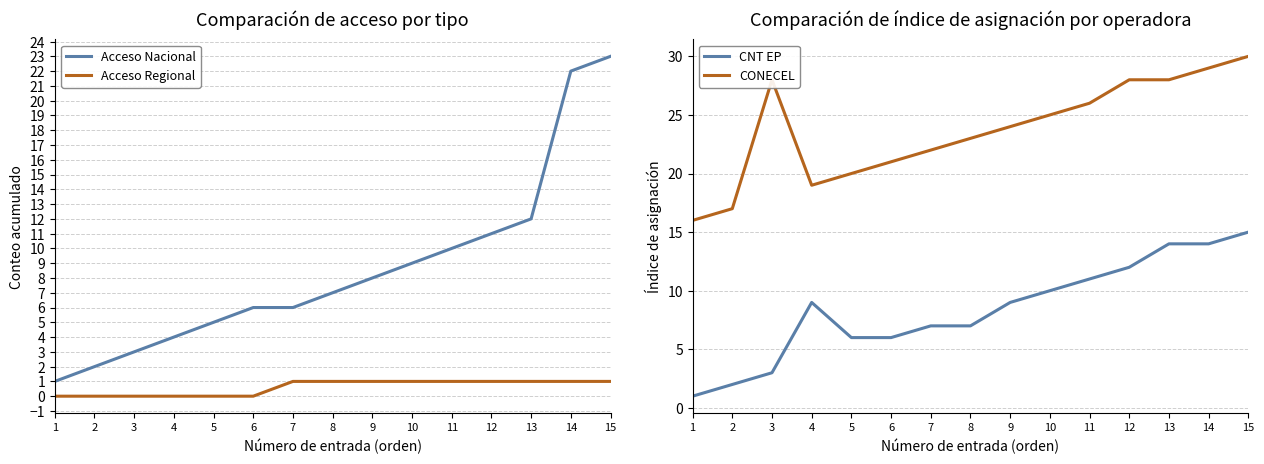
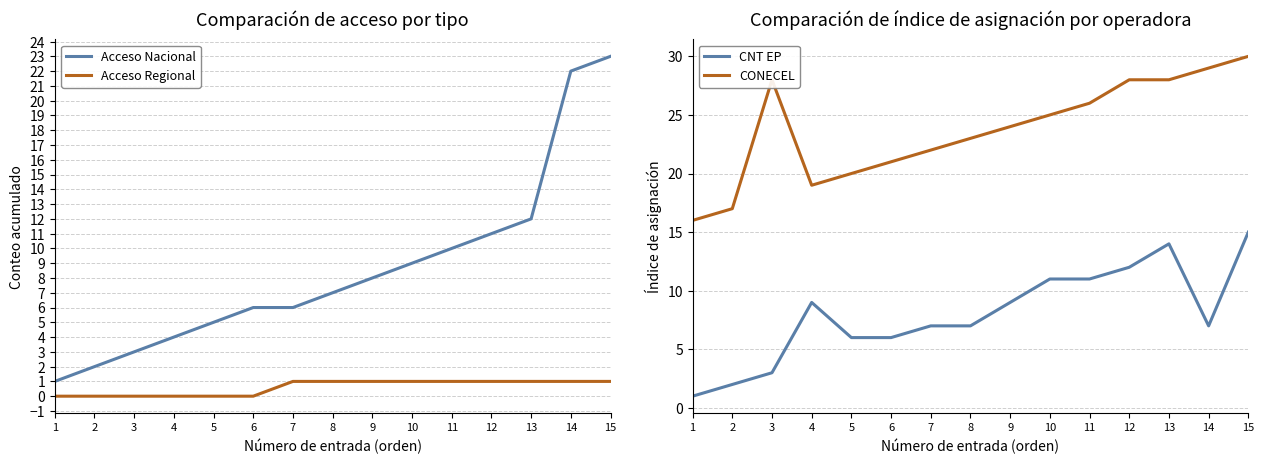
  {
    "Comparación de acceso por tipo": {
      "Acceso Nacional": {
        "1": 1.0,
        "2": 2.0,
        "3": 3.0,
        "4": 4.0,
        "5": 5.0,
        "6": 6.0,
        "7": 6.0,
        "8": 7.0,
        "9": 8.0,
        "10": 9.0,
        "11": 10.0,
        "12": 11.0,
        "13": 12.0,
        "14": 22.0,
        "15": 23.0
      },
      "Acceso Regional": {
        "1": 0.0,
        "2": 0.0,
        "3": 0.0,
        "4": 0.0,
        "5": 0.0,
        "6": 0.0,
        "7": 1.0,
        "8": 1.0,
        "9": 1.0,
        "10": 1.0,
        "11": 1.0,
        "12": 1.0,
        "13": 1.0,
        "14": 1.0,
        "15": 1.0
      }
    },
    "Comparación de índice de asignación por operadora": {
      "CNT EP": {
        "1": 1,
        "2": 2,
        "3": 3,
        "4": 9,
        "5": 6,
        "6": 6,
        "7": 7,
        "8": 7,
        "9": 9,
-       "10": 10,
+       "10": 11,
        "11": 11,
        "12": 12,
        "13": 14,
-       "14": 14,
+       "14": 7,
        "15": 15
      },
      "CONECEL": {
        "1": 16,
        "2": 17,
        "4": 19,
        "5": 20,
        "6": 21,
        "7": 22,
        "8": 23,
        "9": 24,
        "10": 25,
        "11": 26,
        "12": 28,
        "13": 28,
        "14": 29,
        "15": 30
      }
    }
  }
